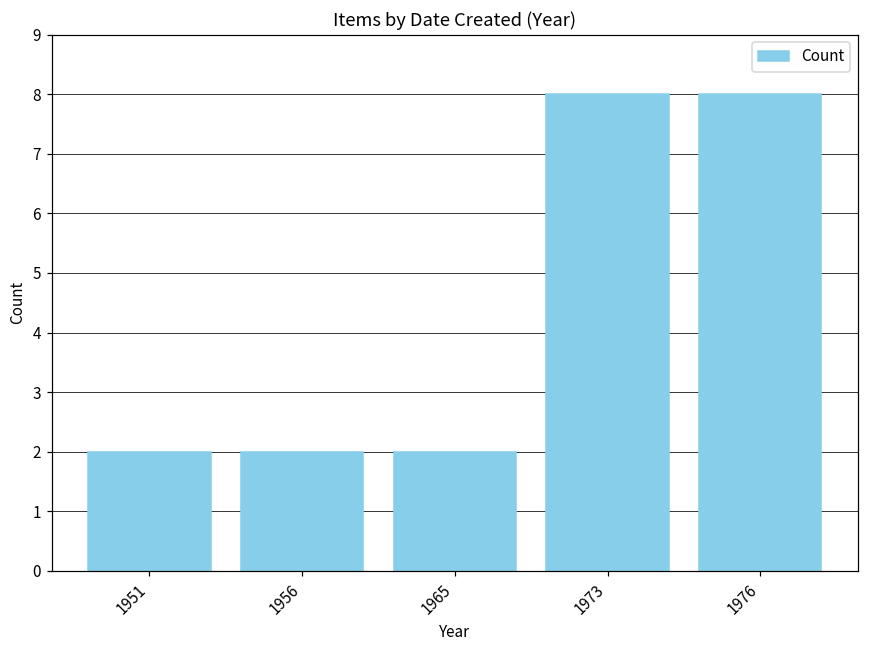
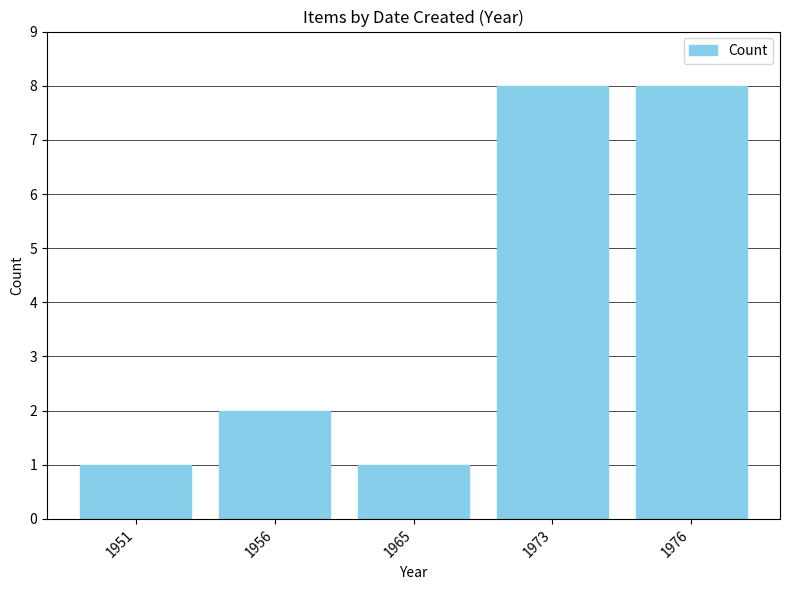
  {
-   "1951": 2,
+   "1951": 1,
    "1956": 2,
-   "1965": 2,
+   "1965": 1,
    "1973": 8,
    "1976": 8
  }
